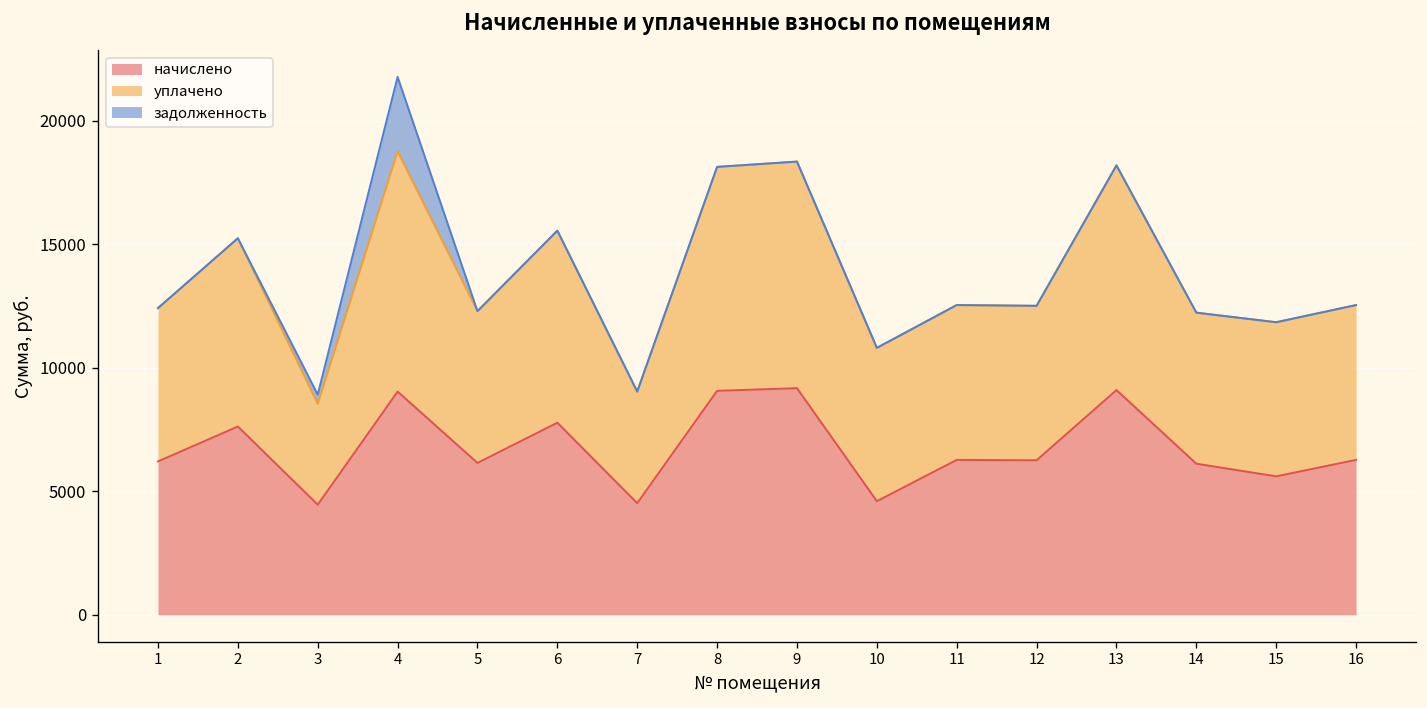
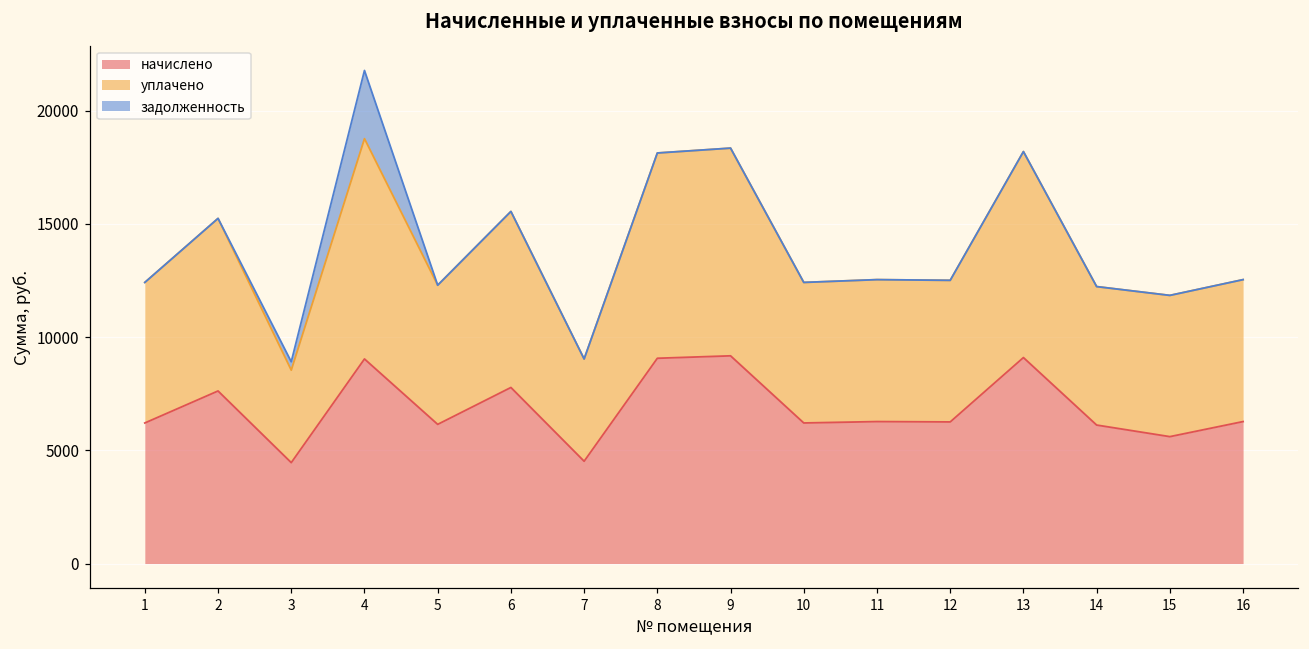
  {
    "начислено": {
      "1": 6200,
      "2": 7600,
      "3": 4500,
      "4": 9000,
      "5": 6100,
      "6": 7800,
      "7": 4500,
      "8": 9100,
      "9": 9200,
-     "10": 4600,
+     "10": 6200,
      "11": 6300,
      "12": 6300,
      "13": 9100,
      "14": 6100,
      "15": 5600,
      "16": 6300
    },
    "уплачено": {
      "3": 4100,
      "4": 9700
    },
    "задолженность": {
      "3": 400,
      "4": 3000
    }
  }
